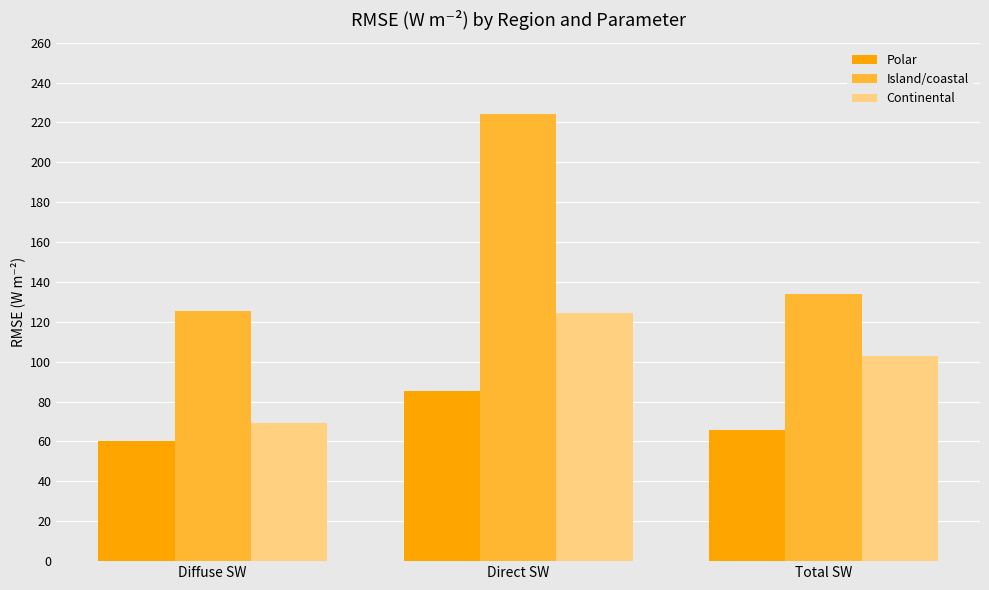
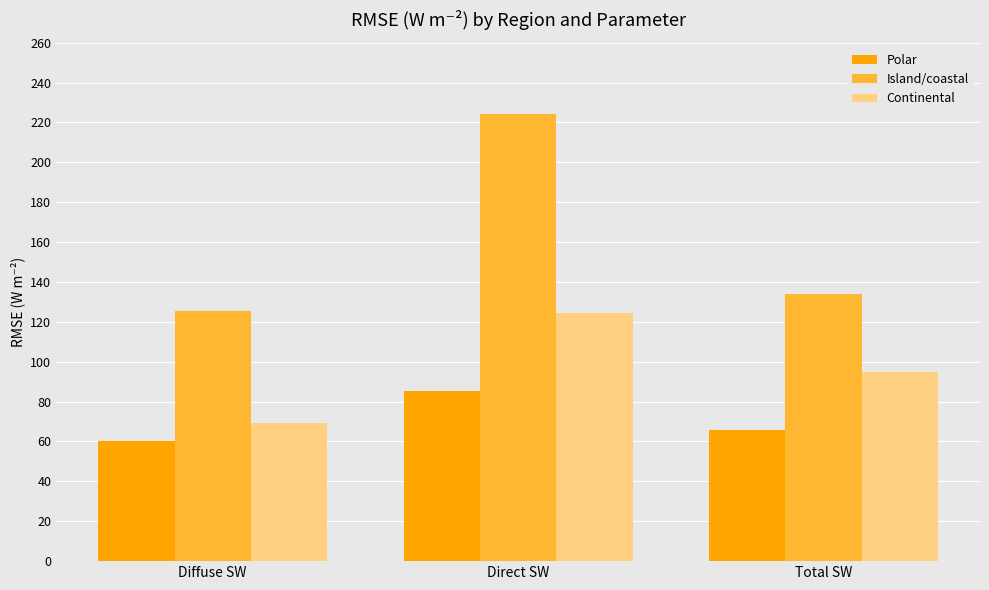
  {
    "Continental": {
      "Diffuse SW": 69,
      "Direct SW": 124,
-     "Total SW": 103
+     "Total SW": 95
    }
  }
